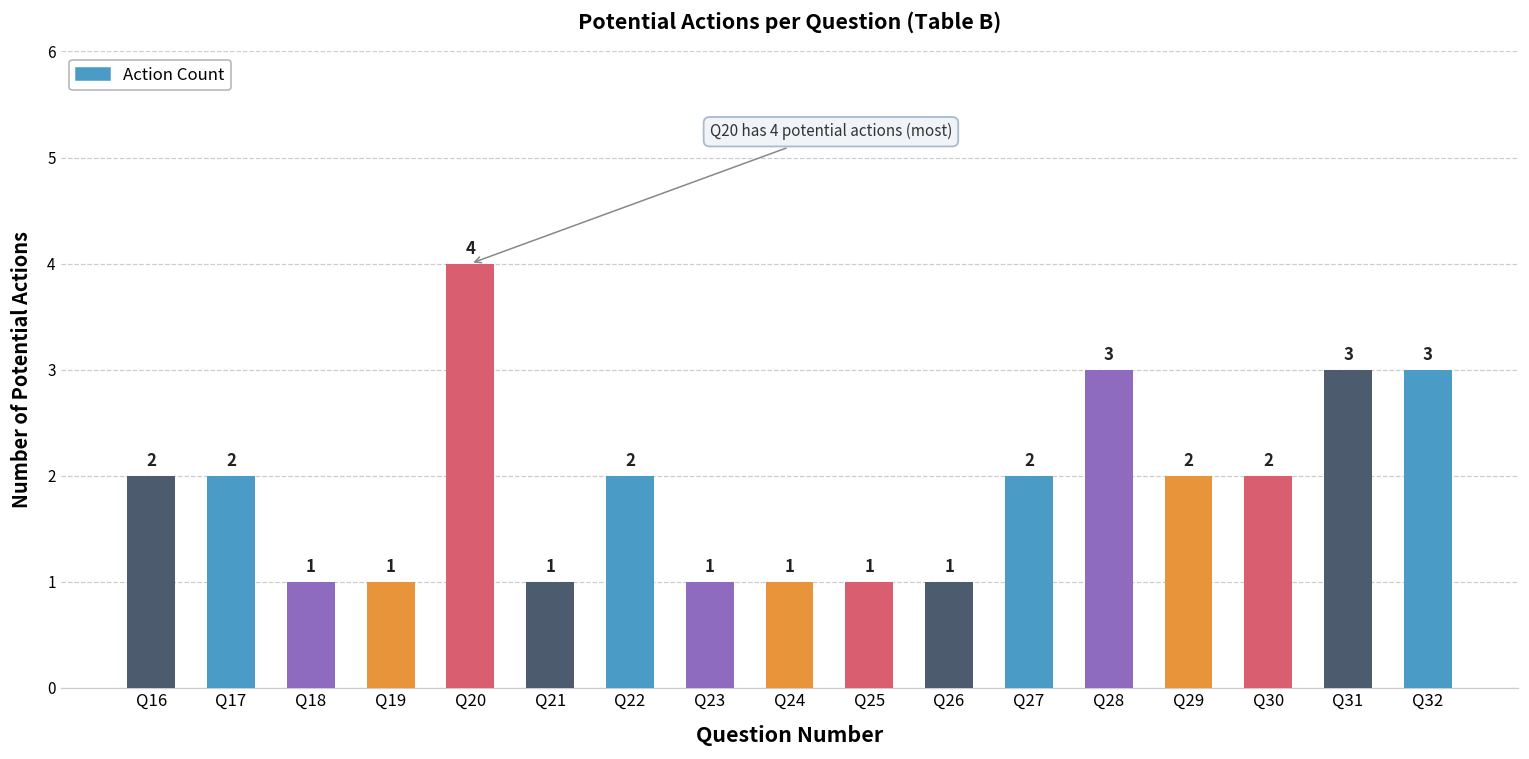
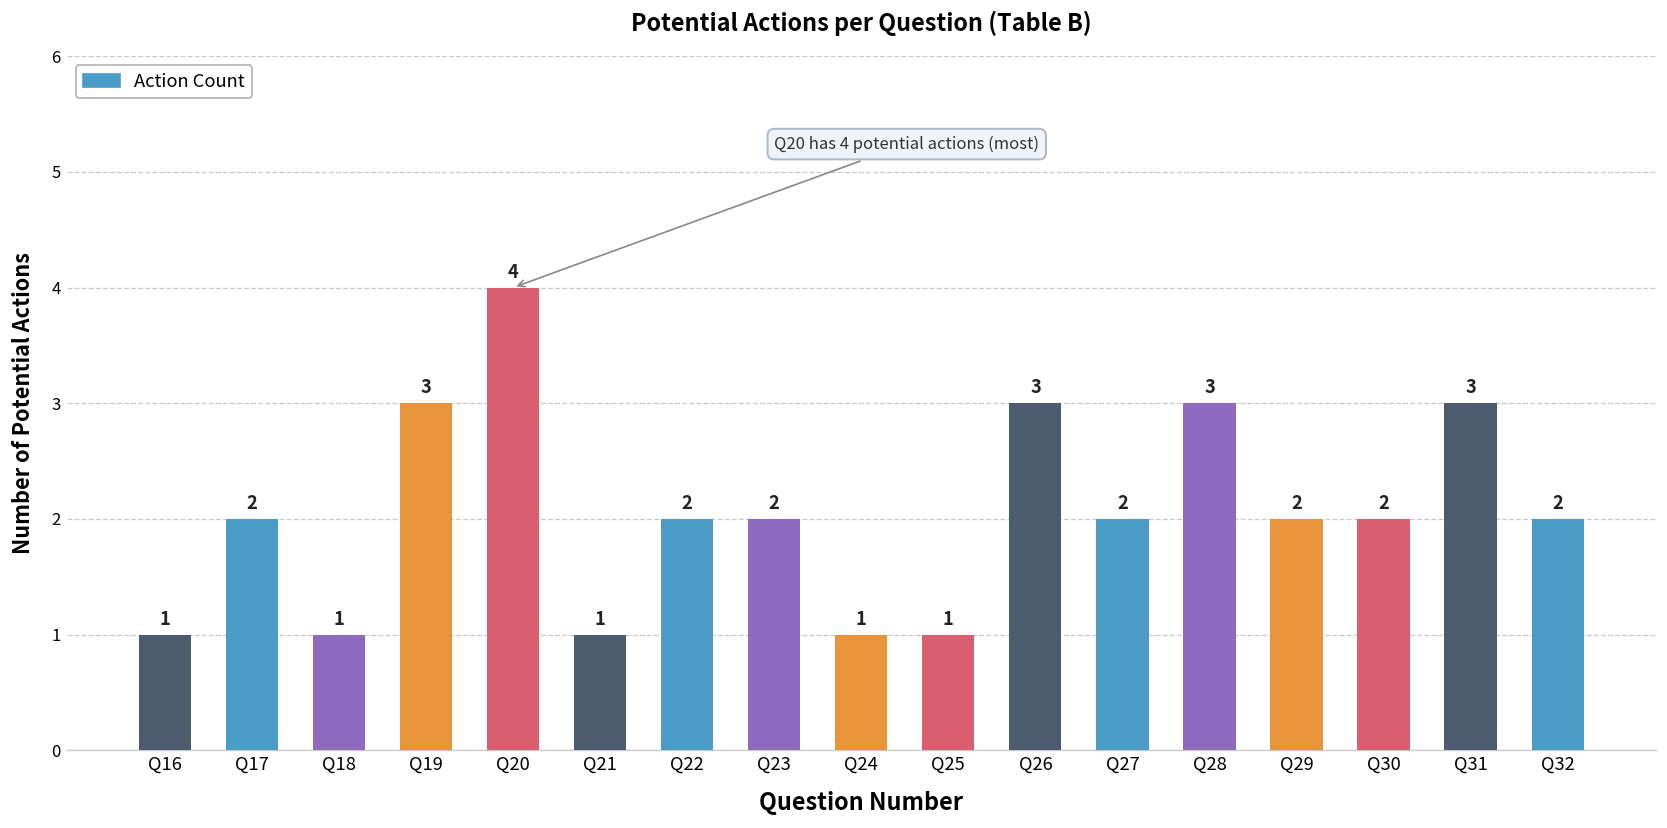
  {
-   "Q16": 2,
+   "Q16": 1,
    "Q17": 2,
    "Q18": 1,
-   "Q19": 1,
+   "Q19": 3,
    "Q20": 4,
    "Q21": 1,
    "Q22": 2,
-   "Q23": 1,
+   "Q23": 2,
    "Q24": 1,
    "Q25": 1,
-   "Q26": 1,
+   "Q26": 3,
    "Q27": 2,
    "Q28": 3,
    "Q29": 2,
    "Q30": 2,
    "Q31": 3,
-   "Q32": 3
+   "Q32": 2
  }
